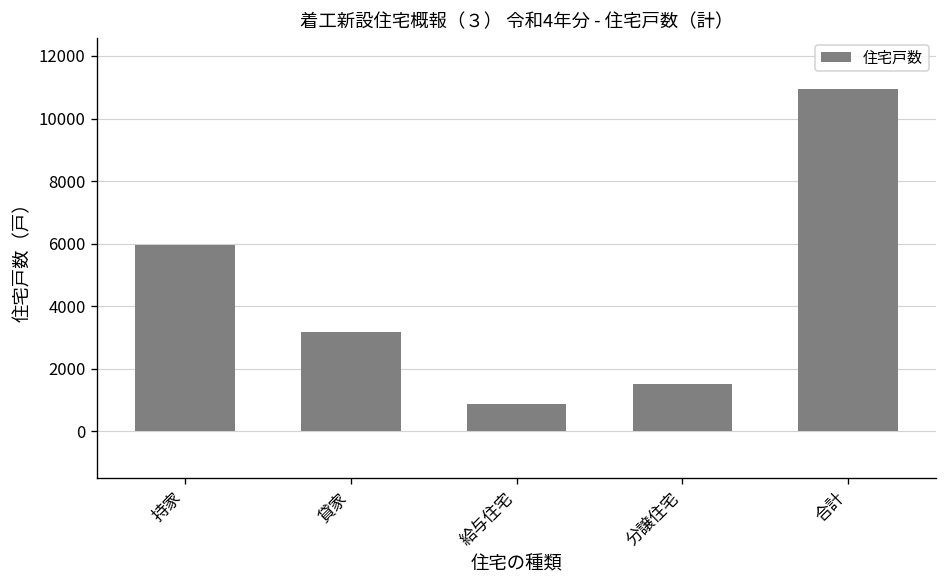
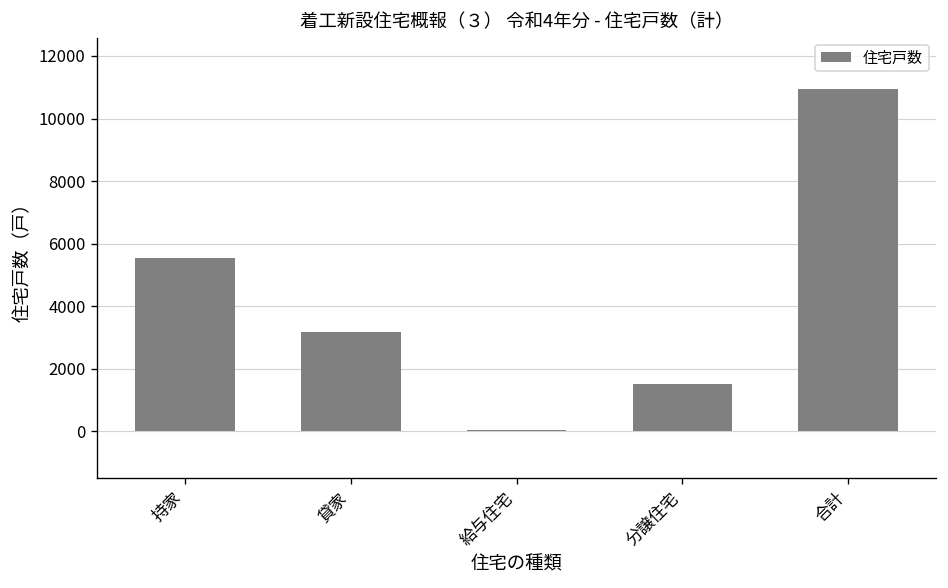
  {
-   "持家": 6000,
+   "持家": 5500,
    "貸家": 3200,
-   "給与住宅": 900,
+   "給与住宅": 0,
    "分譲住宅": 1500,
    "合計": 10900
  }
